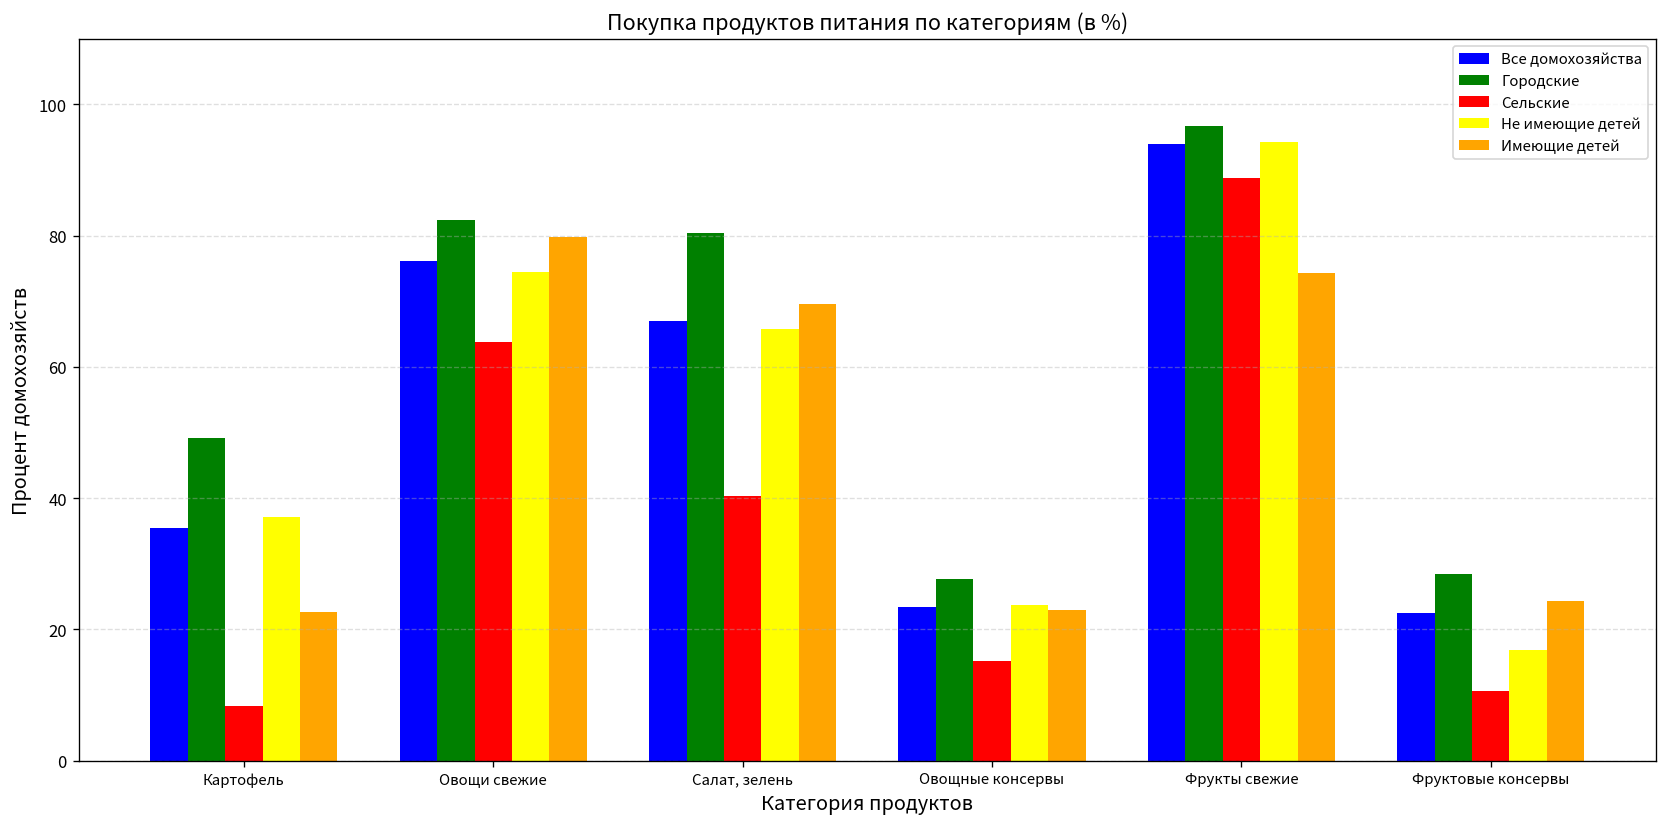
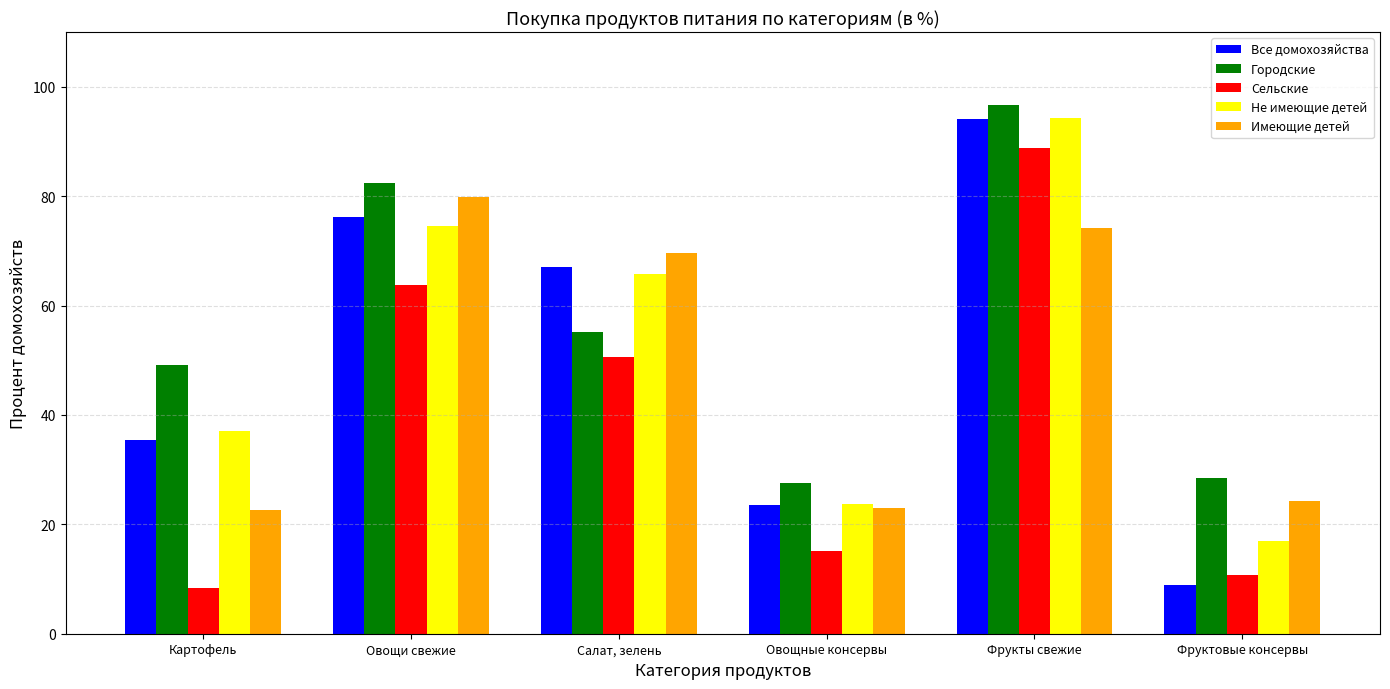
  {
    "Все домохозяйства": {
      "Картофель": 35,
      "Овощи свежие": 76,
      "Салат, зелень": 67,
      "Овощные консервы": 23,
      "Фрукты свежие": 94,
-     "Фруктовые консервы": 23
+     "Фруктовые консервы": 9
    },
    "Городские": {
      "Картофель": 49,
      "Овощи свежие": 82,
-     "Салат, зелень": 80,
+     "Салат, зелень": 55,
      "Овощные консервы": 28,
      "Фрукты свежие": 97,
      "Фруктовые консервы": 28
    },
    "Сельские": {
      "Картофель": 8,
      "Овощи свежие": 64,
-     "Салат, зелень": 40,
+     "Салат, зелень": 51,
      "Овощные консервы": 15,
      "Фрукты свежие": 89,
      "Фруктовые консервы": 11
    },
    "Не имеющие детей": {
      "Картофель": 37,
      "Овощи свежие": 74,
      "Салат, зелень": 66,
      "Овощные консервы": 24,
      "Фрукты свежие": 94,
      "Фруктовые консервы": 17
    },
    "Имеющие детей": {
      "Картофель": 23,
      "Овощи свежие": 80,
      "Салат, зелень": 70,
      "Овощные консервы": 23,
      "Фрукты свежие": 74,
      "Фруктовые консервы": 24
    }
  }
